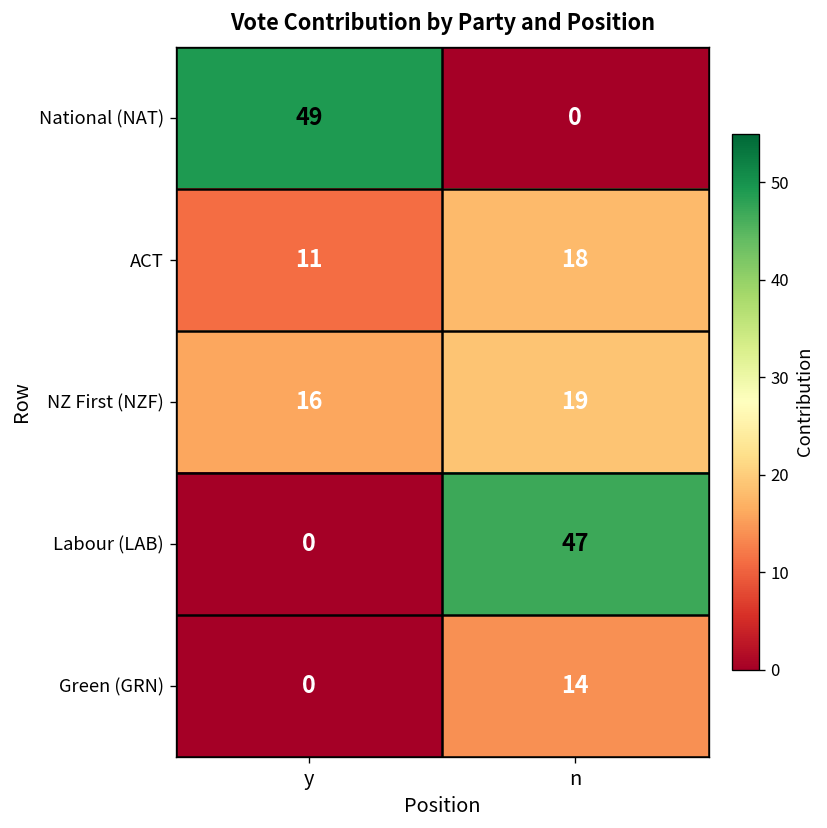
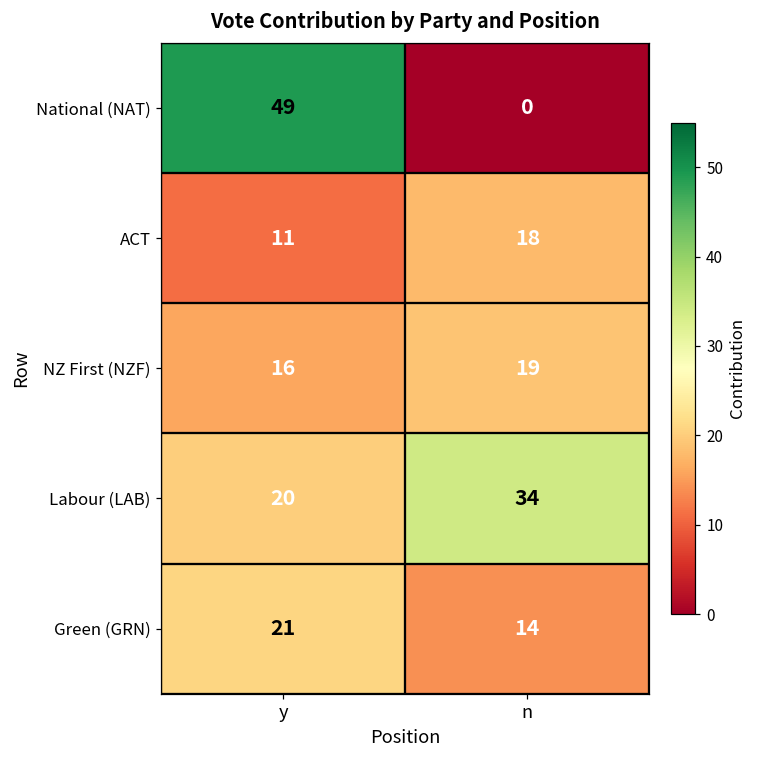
  {
    "National (NAT)": {
      "y": 49,
      "n": 0
    },
    "ACT": {
      "y": 11,
      "n": 18
    },
    "NZ First (NZF)": {
      "y": 16,
      "n": 19
    },
    "Labour (LAB)": {
-     "y": 0,
-     "n": 47
+     "y": 20,
+     "n": 34
    },
    "Green (GRN)": {
-     "y": 0,
+     "y": 21,
      "n": 14
    }
  }
